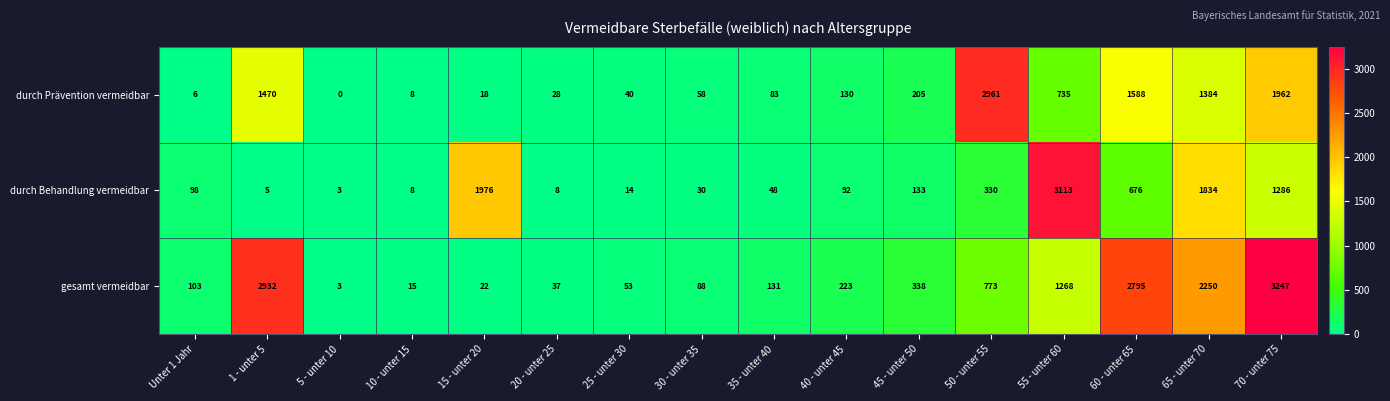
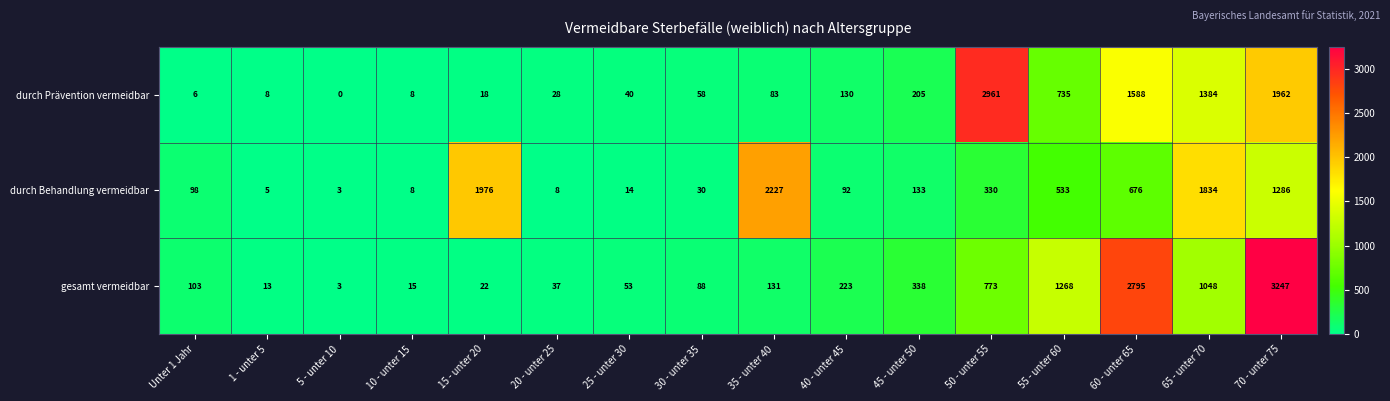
  {
    "durch Prävention vermeidbar": {
      "Unter 1 Jahr": 6,
-     "1 - unter 5": 1470,
+     "1 - unter 5": 8,
      "5 - unter 10": 0,
      "10 - unter 15": 8,
      "15 - unter 20": 18,
      "20 - unter 25": 28,
      "25 - unter 30": 40,
      "30 - unter 35": 58,
      "35 - unter 40": 83,
      "40 - unter 45": 130,
      "45 - unter 50": 205,
      "50 - unter 55": 2961,
      "55 - unter 60": 735,
      "60 - unter 65": 1588,
      "65 - unter 70": 1384,
      "70 - unter 75": 1962
    },
    "durch Behandlung vermeidbar": {
      "Unter 1 Jahr": 98,
      "1 - unter 5": 5,
      "5 - unter 10": 3,
      "10 - unter 15": 8,
      "15 - unter 20": 1976,
      "20 - unter 25": 8,
      "25 - unter 30": 14,
      "30 - unter 35": 30,
-     "35 - unter 40": 48,
+     "35 - unter 40": 2227,
      "40 - unter 45": 92,
      "45 - unter 50": 133,
      "50 - unter 55": 330,
-     "55 - unter 60": 3113,
+     "55 - unter 60": 533,
      "60 - unter 65": 676,
      "65 - unter 70": 1834,
      "70 - unter 75": 1286
    },
    "gesamt vermeidbar": {
      "Unter 1 Jahr": 103,
-     "1 - unter 5": 2932,
+     "1 - unter 5": 13,
      "5 - unter 10": 3,
      "10 - unter 15": 15,
      "15 - unter 20": 22,
      "20 - unter 25": 37,
      "25 - unter 30": 53,
      "30 - unter 35": 88,
      "35 - unter 40": 131,
      "40 - unter 45": 223,
      "45 - unter 50": 338,
      "50 - unter 55": 773,
      "55 - unter 60": 1268,
      "60 - unter 65": 2795,
-     "65 - unter 70": 2250,
+     "65 - unter 70": 1048,
      "70 - unter 75": 3247
    }
  }
